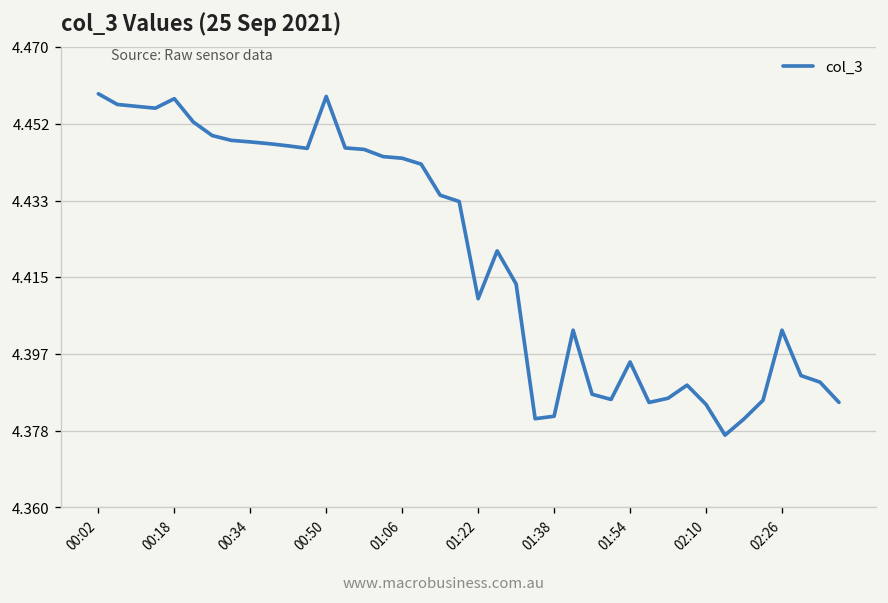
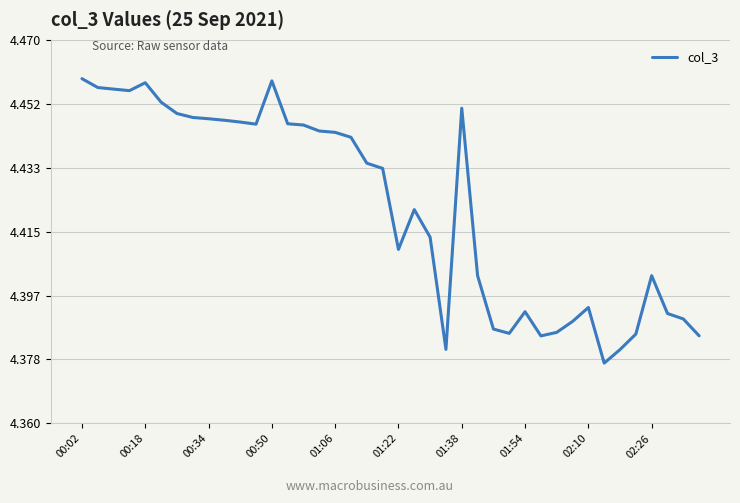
  {
    "00:02": 4.459,
    "00:18": 4.458,
    "00:34": 4.447,
    "00:50": 4.458,
    "01:06": 4.443,
    "01:22": 4.410,
-   "01:38": 4.382,
-   "01:54": 4.395,
-   "02:10": 4.385,
+   "01:38": 4.450,
+   "01:54": 4.392,
+   "02:10": 4.393,
    "02:26": 4.402
  }
